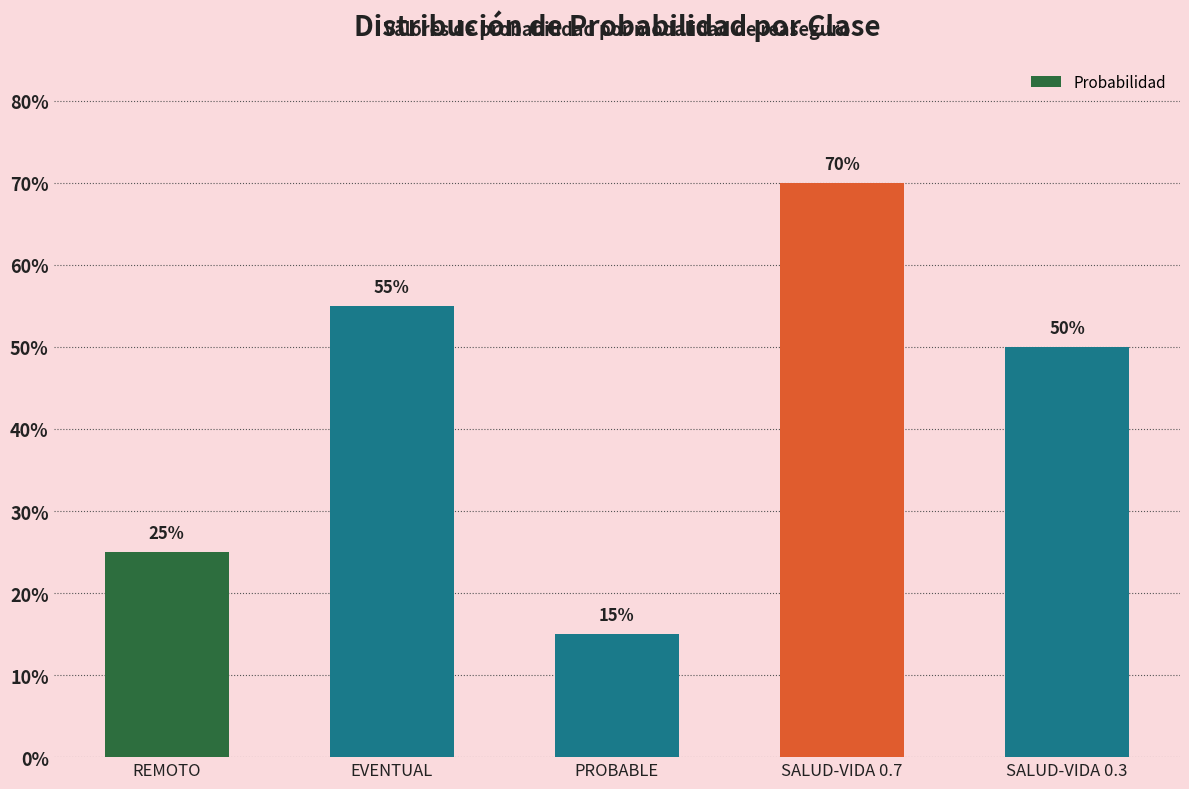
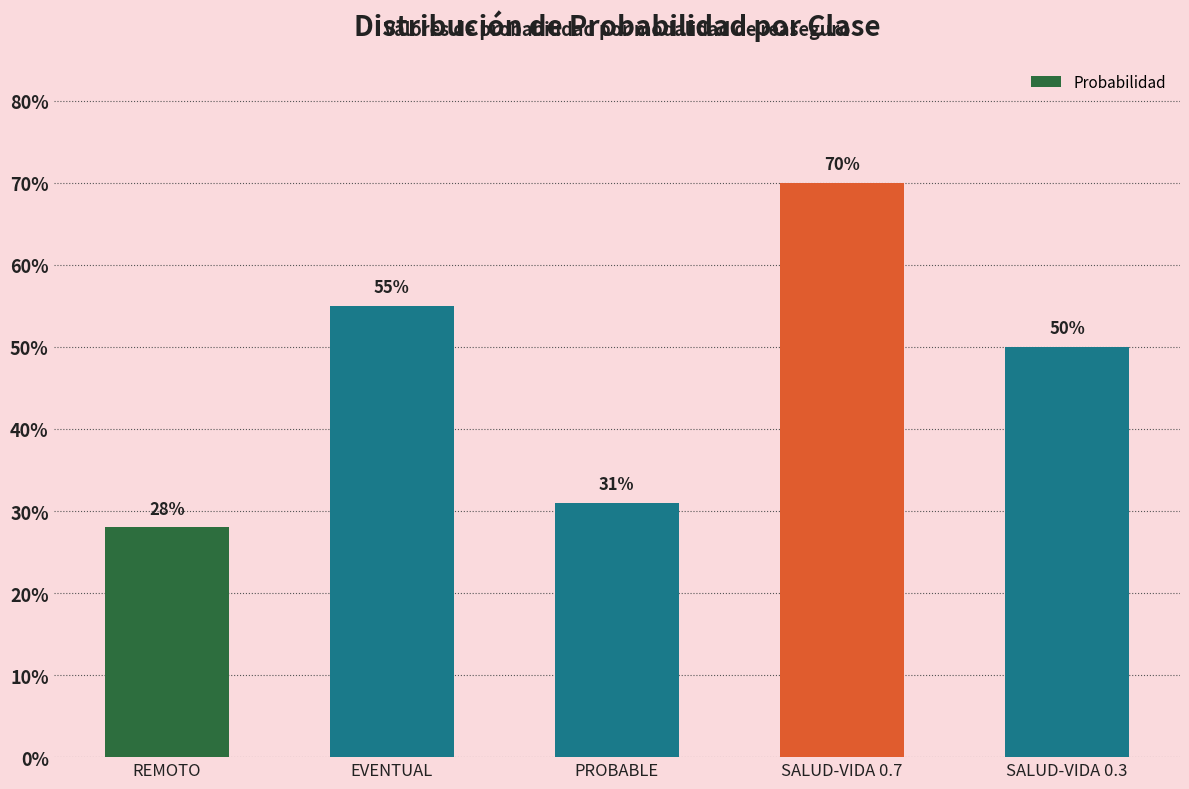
  {
-   "REMOTO": "25%",
+   "REMOTO": "28%",
    "EVENTUAL": "55%",
-   "PROBABLE": "15%",
+   "PROBABLE": "31%",
    "SALUD-VIDA 0.7": "70%",
    "SALUD-VIDA 0.3": "50%"
  }
